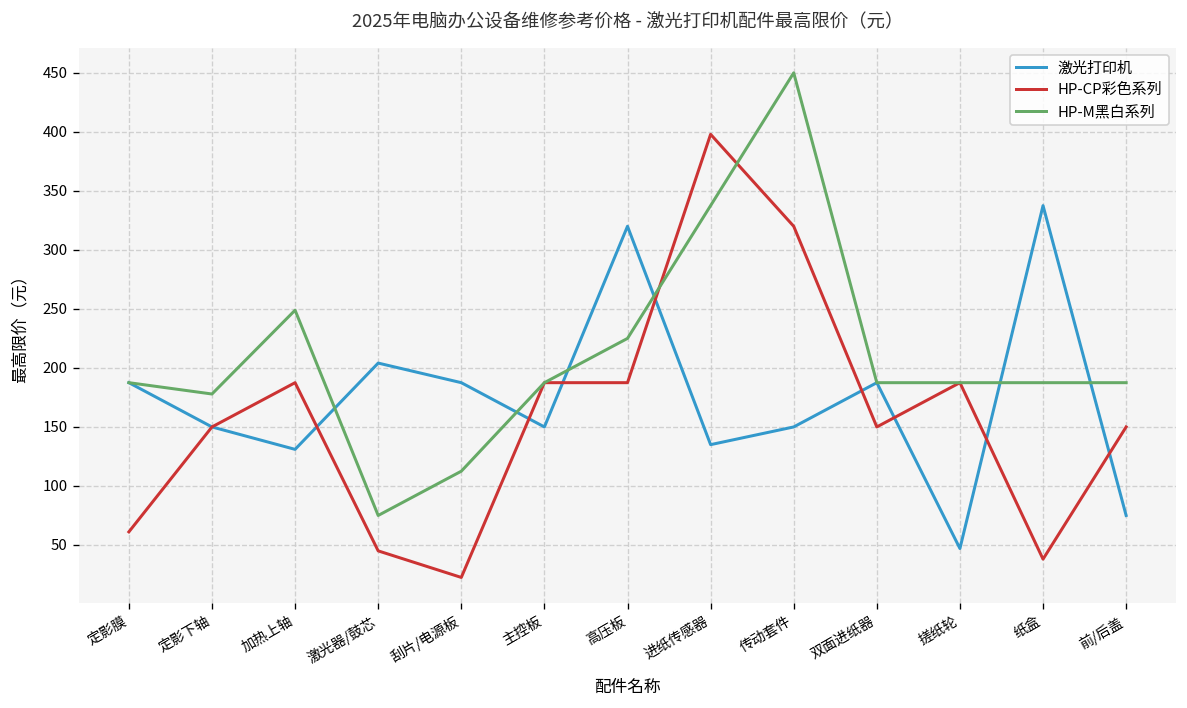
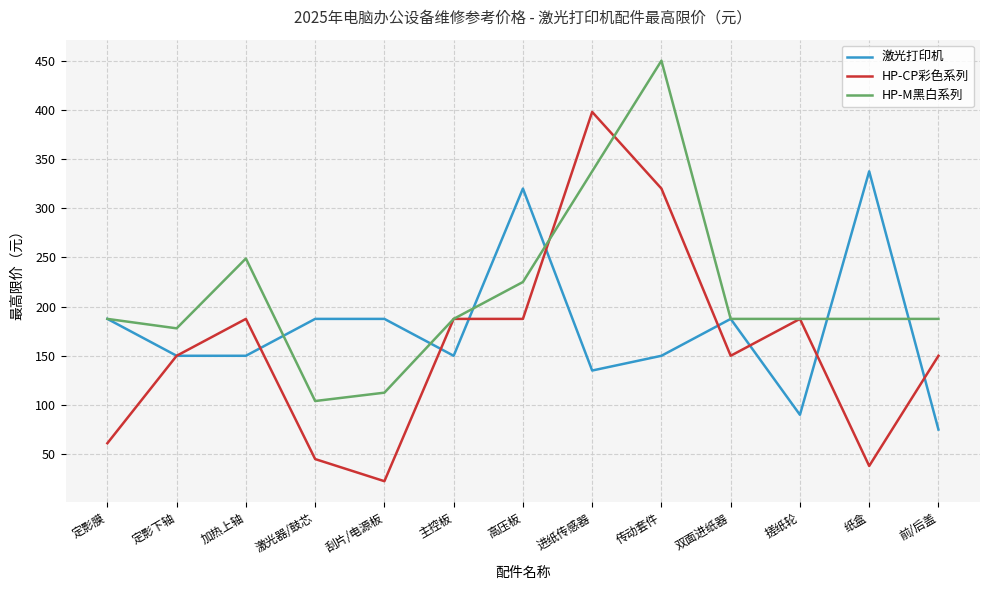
  {
    "激光打印机": {
-     "加热上轴": 130,
-     "激光器/鼓芯": 200,
+     "加热上轴": 150,
+     "激光器/鼓芯": 190,
      "刮片/电源板": 190,
      "主控板": 150,
      "高压板": 320,
      "进纸传感器": 140,
      "传动套件": 150,
-     "搓纸轮": 50,
+     "搓纸轮": 90,
      "纸盒": 340,
      "前/后盖": 80
    },
    "HP-CP彩色系列": {
      "定影膜": 60,
      "加热上轴": 190,
      "激光器/鼓芯": 50,
      "刮片/电源板": 20,
      "高压板": 190,
      "进纸传感器": 400,
      "传动套件": 320,
      "双面进纸器": 150,
      "纸盒": 40,
      "前/后盖": 150
    },
    "HP-M黑白系列": {
      "定影下轴": 180,
      "加热上轴": 250,
-     "激光器/鼓芯": 80,
+     "激光器/鼓芯": 100,
      "刮片/电源板": 110,
      "高压板": 230,
      "进纸传感器": 340,
      "传动套件": 450,
      "纸盒": 190,
      "前/后盖": 190
    }
  }
